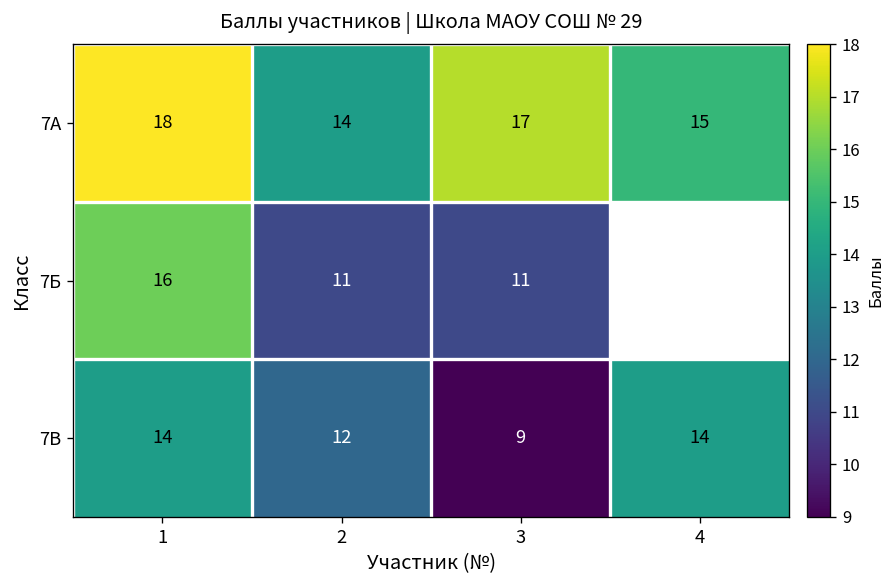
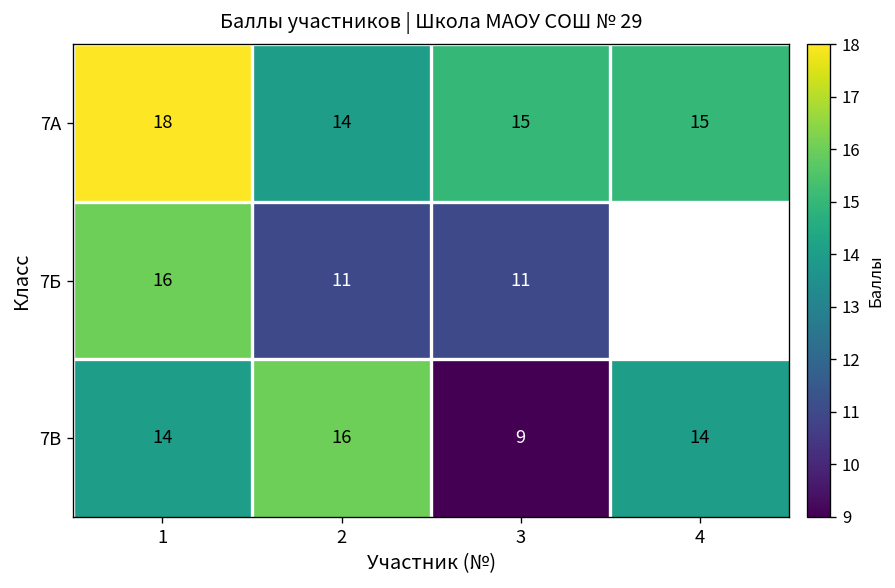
  {
    "7А": {
      "1": 18,
      "2": 14,
-     "3": 17,
+     "3": 15,
      "4": 15
    },
    "7Б": {
      "1": 16,
      "2": 11,
      "3": 11
    },
    "7В": {
      "1": 14,
-     "2": 12,
+     "2": 16,
      "3": 9,
      "4": 14
    }
  }
